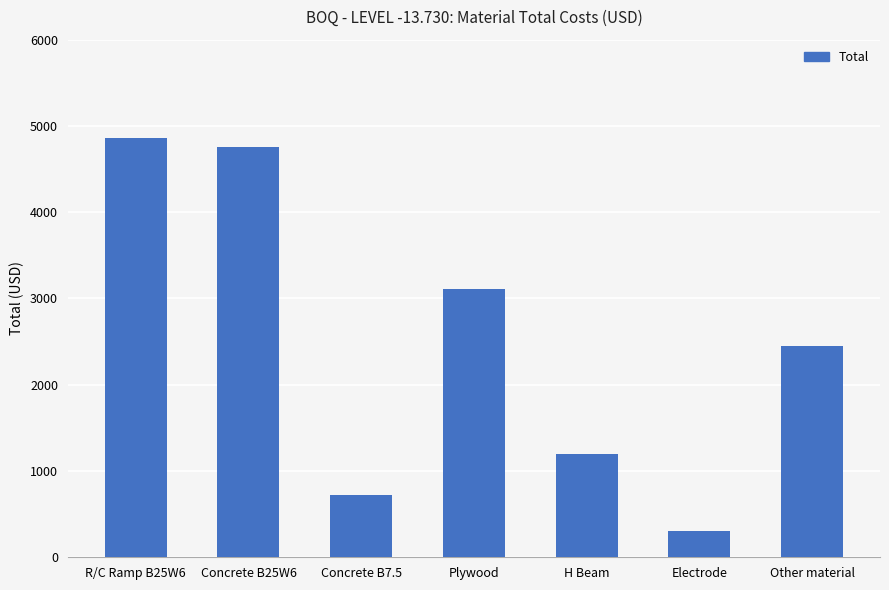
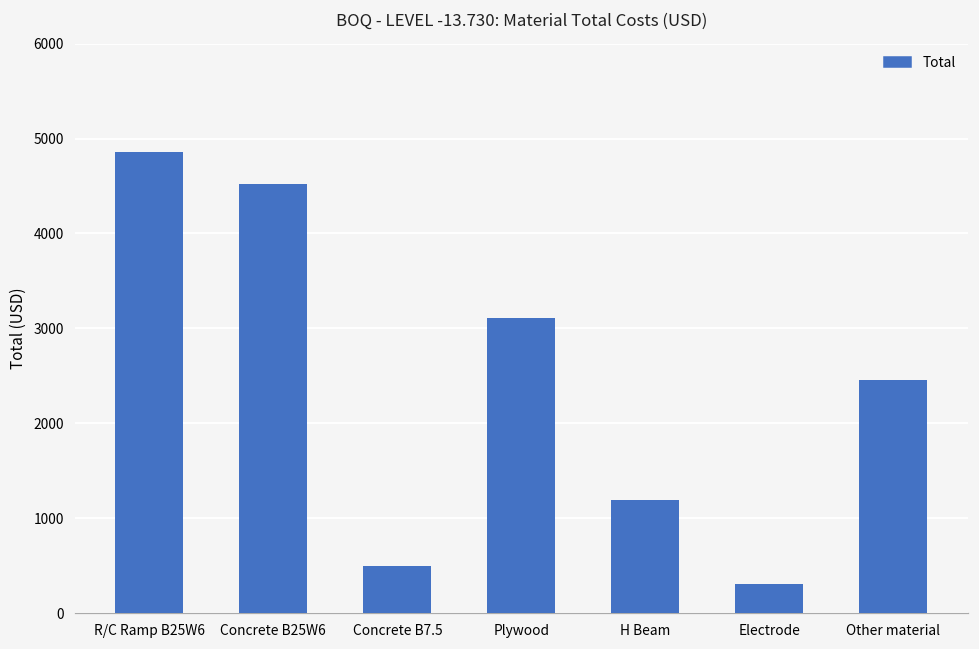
  {
    "R/C Ramp B25W6": 4900,
-   "Concrete B25W6": 4800,
-   "Concrete B7.5": 700,
+   "Concrete B25W6": 4500,
+   "Concrete B7.5": 500,
    "Plywood": 3100,
    "H Beam": 1200,
    "Electrode": 300,
    "Other material": 2500
  }
